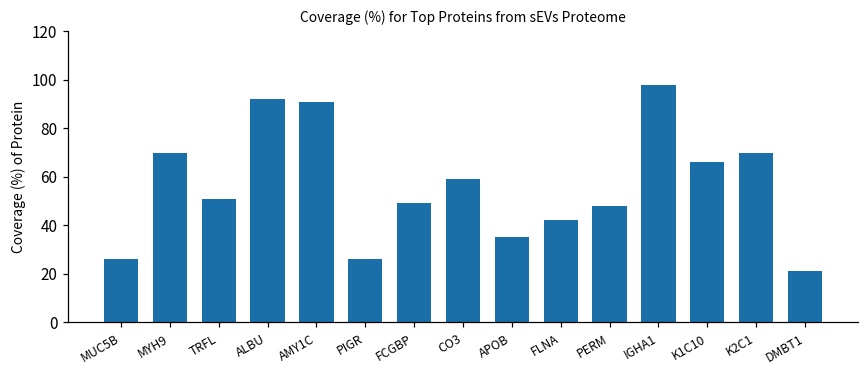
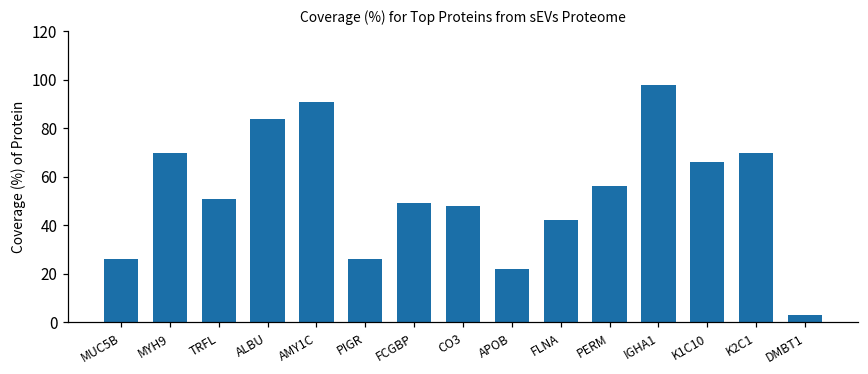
  {
    "MUC5B": 26,
    "MYH9": 70,
    "TRFL": 51,
-   "ALBU": 92,
+   "ALBU": 84,
    "AMY1C": 91,
    "PIGR": 26,
    "FCGBP": 49,
-   "CO3": 59,
-   "APOB": 35,
+   "CO3": 48,
+   "APOB": 22,
    "FLNA": 42,
-   "PERM": 48,
+   "PERM": 56,
    "IGHA1": 98,
    "K1C10": 66,
    "K2C1": 70,
-   "DMBT1": 21
+   "DMBT1": 3
  }
